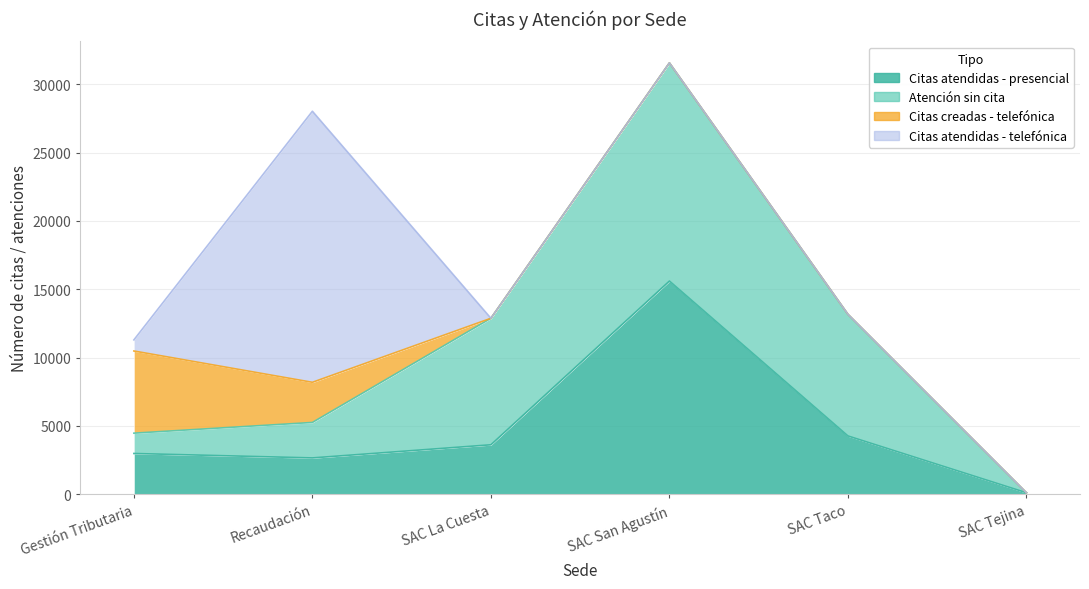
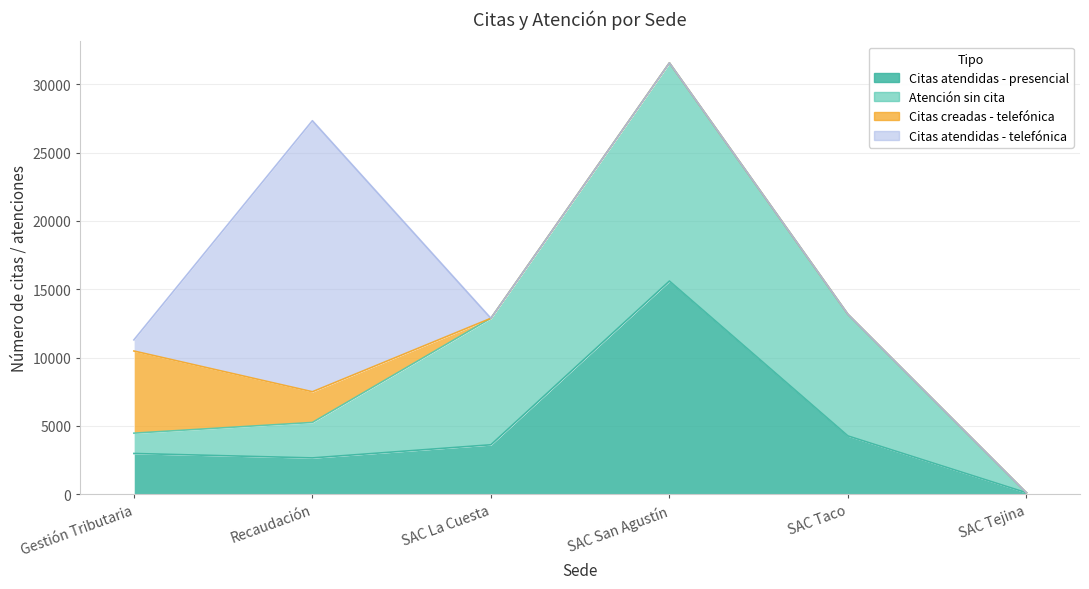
  {
    "Citas creadas - telefónica": {
      "Gestión Tributaria": 6000,
-     "Recaudación": 2900
+     "Recaudación": 2200
    },
    "Citas atendidas - telefónica": {
      "Gestión Tributaria": 800,
      "Recaudación": 19800
    }
  }
